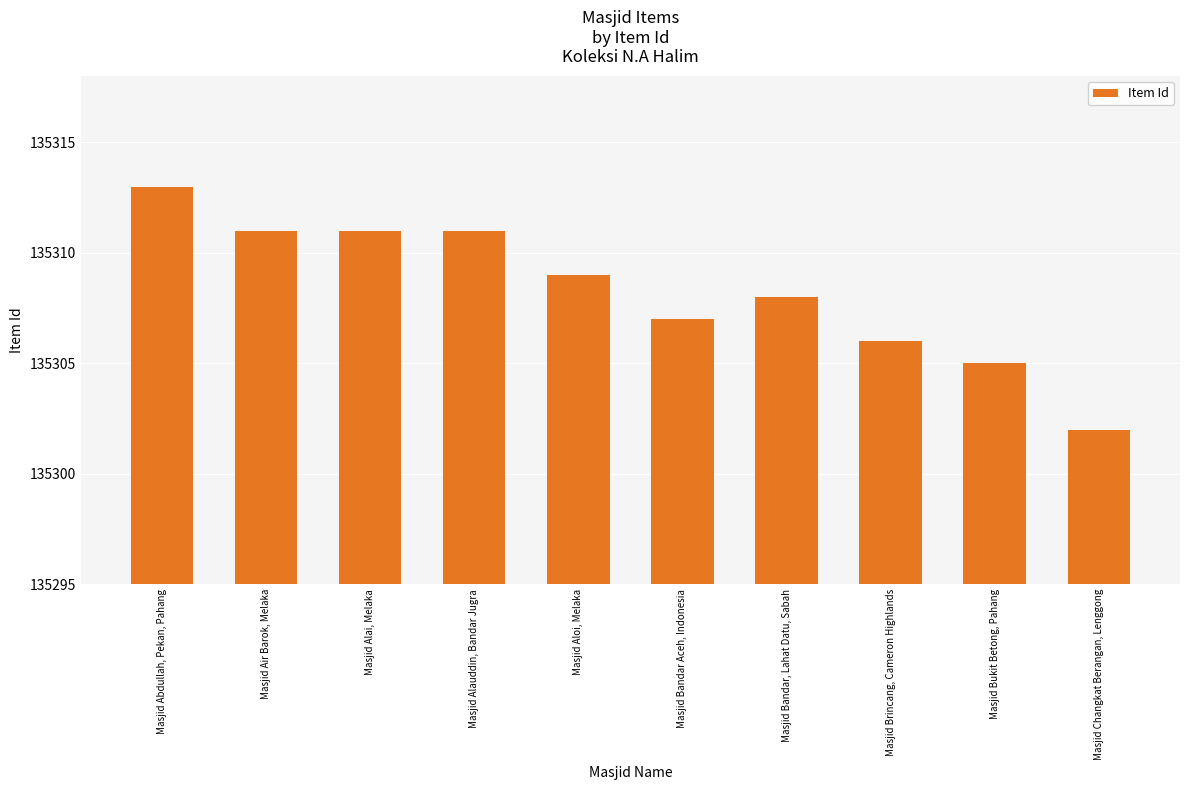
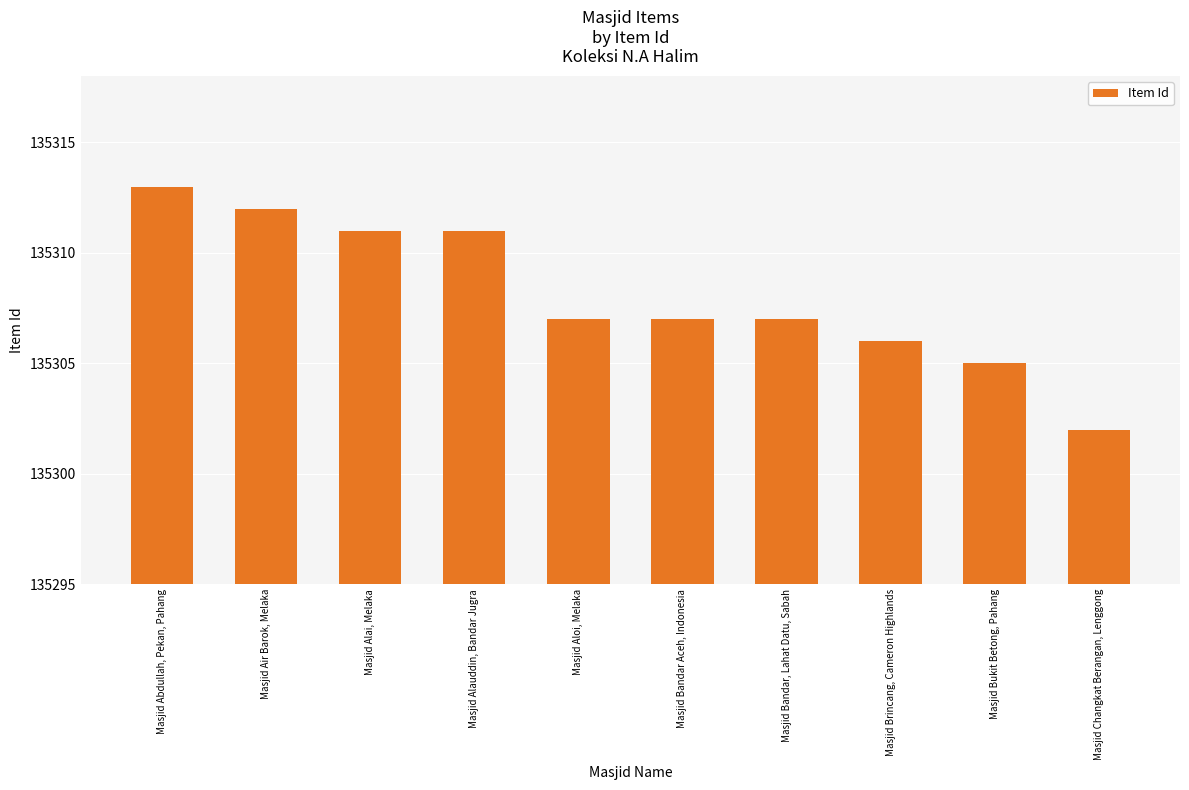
  {
    "Masjid Abdullah, Pekan, Pahang": 135313,
-   "Masjid Air Barok, Melaka": 135311,
+   "Masjid Air Barok, Melaka": 135312,
    "Masjid Alai, Melaka": 135311,
    "Masjid Alauddin, Bandar Jugra": 135311,
-   "Masjid Aloi, Melaka": 135309,
+   "Masjid Aloi, Melaka": 135307,
    "Masjid Bandar Aceh, Indonesia": 135307,
-   "Masjid Bandar, Lahat Datu, Sabah": 135308,
+   "Masjid Bandar, Lahat Datu, Sabah": 135307,
    "Masjid Brincang, Cameron Highlands": 135306,
    "Masjid Bukit Betong, Pahang": 135305,
    "Masjid Changkat Berangan, Lenggong": 135302
  }
